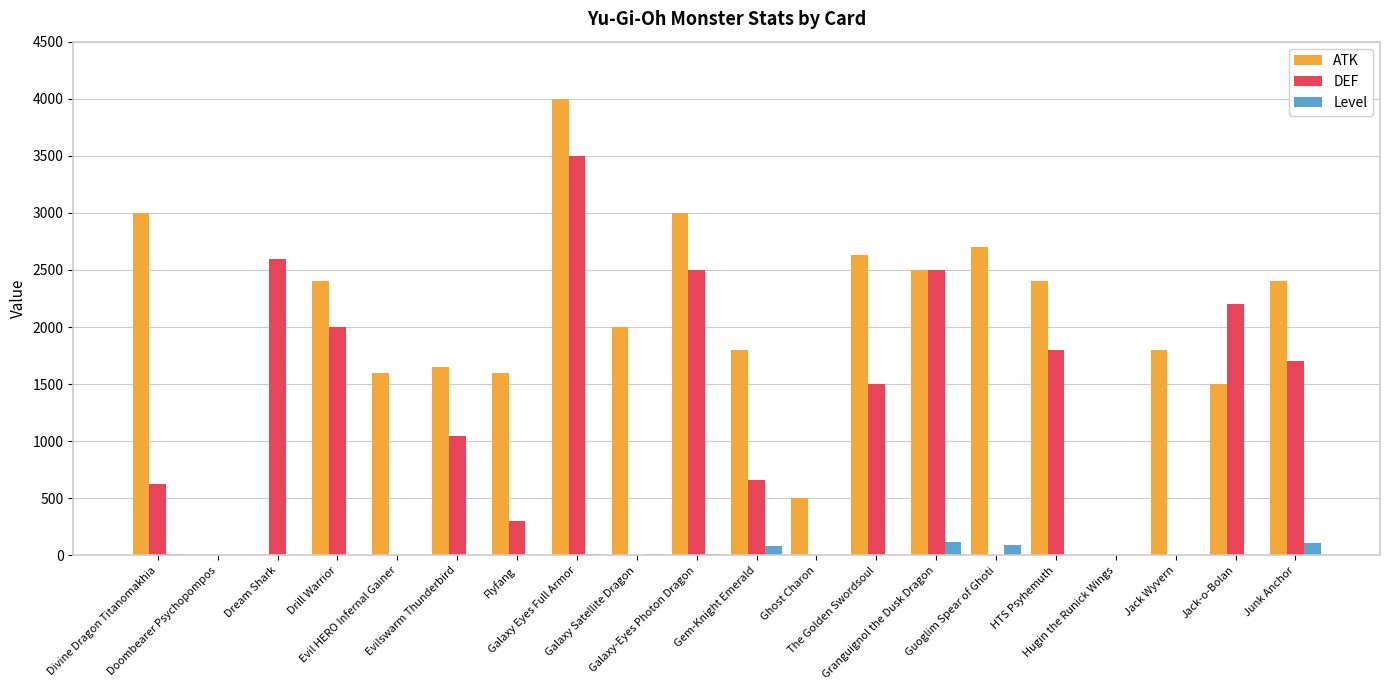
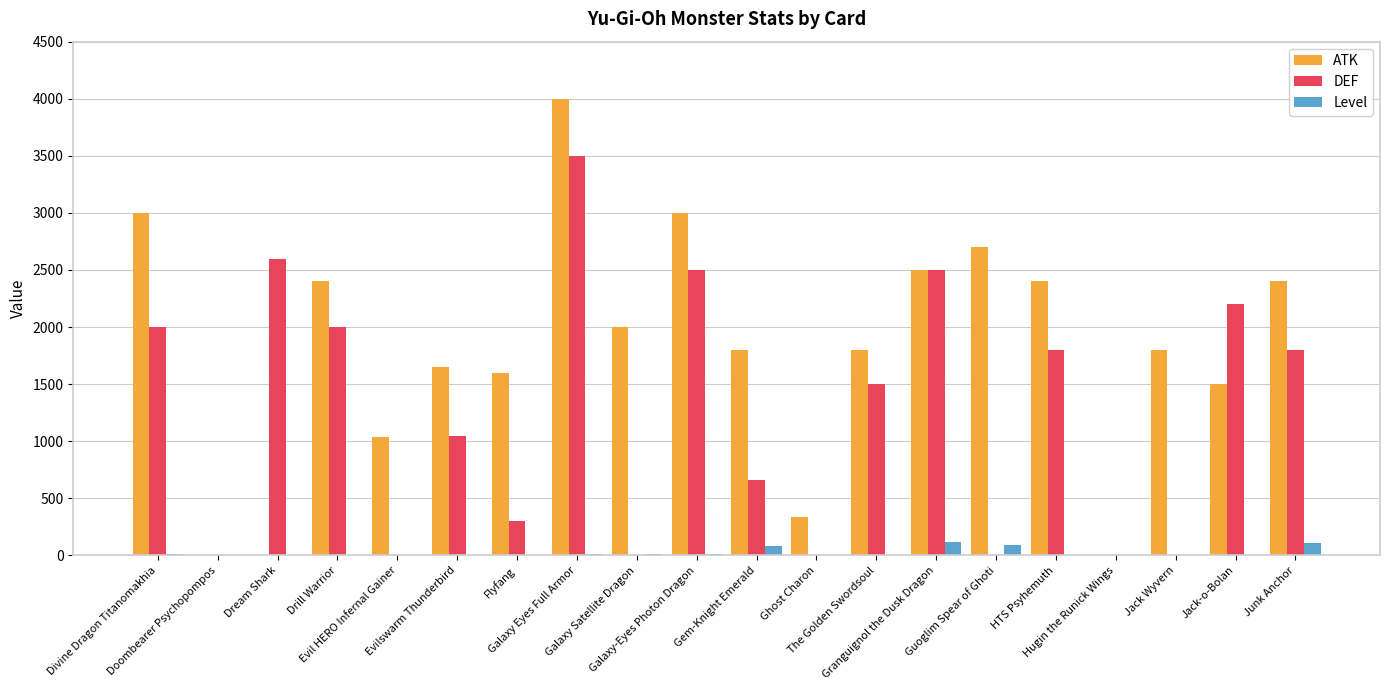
  {
    "ATK": {
      "Divine Dragon Titanomakhia": 3000,
      "Doombearer Psychopompos": 0,
      "Dream Shark": 0,
      "Drill Warrior": 2400,
-     "Evil HERO Infernal Gainer": 1600,
+     "Evil HERO Infernal Gainer": 1040,
      "Evilswarm Thunderbird": 1650,
      "Flyfang": 1600,
      "Galaxy Eyes Full Armor": 4000,
      "Galaxy Satellite Dragon": 2000,
      "Galaxy-Eyes Photon Dragon": 3000,
      "Gem-Knight Emerald": 1800,
-     "Ghost Charon": 500,
-     "The Golden Swordsoul": 2630,
+     "Ghost Charon": 340,
+     "The Golden Swordsoul": 1800,
      "Granguignol the Dusk Dragon": 2500,
      "Guoglim Spear of Ghoti": 2700,
      "HTS Psyhemuth": 2400,
      "Hugin the Runick Wings": 0,
      "Jack Wyvern": 1800,
      "Jack-o-Bolan": 1500,
      "Junk Anchor": 2400
    },
    "DEF": {
-     "Divine Dragon Titanomakhia": 630,
+     "Divine Dragon Titanomakhia": 2000,
      "Doombearer Psychopompos": 0,
      "Dream Shark": 2600,
      "Drill Warrior": 2000,
      "Evil HERO Infernal Gainer": 0,
      "Evilswarm Thunderbird": 1050,
      "Flyfang": 300,
      "Galaxy Eyes Full Armor": 3500,
      "Galaxy Satellite Dragon": 0,
      "Galaxy-Eyes Photon Dragon": 2500,
      "Gem-Knight Emerald": 660,
      "Ghost Charon": 0,
      "The Golden Swordsoul": 1500,
      "Granguignol the Dusk Dragon": 2500,
      "Guoglim Spear of Ghoti": 0,
      "HTS Psyhemuth": 1800,
      "Hugin the Runick Wings": 0,
      "Jack Wyvern": 0,
      "Jack-o-Bolan": 2200,
-     "Junk Anchor": 1700
+     "Junk Anchor": 1800
    },
    "Level": {
      "Gem-Knight Emerald": 80,
      "Granguignol the Dusk Dragon": 120,
      "Guoglim Spear of Ghoti": 90,
      "Junk Anchor": 110
    }
  }
